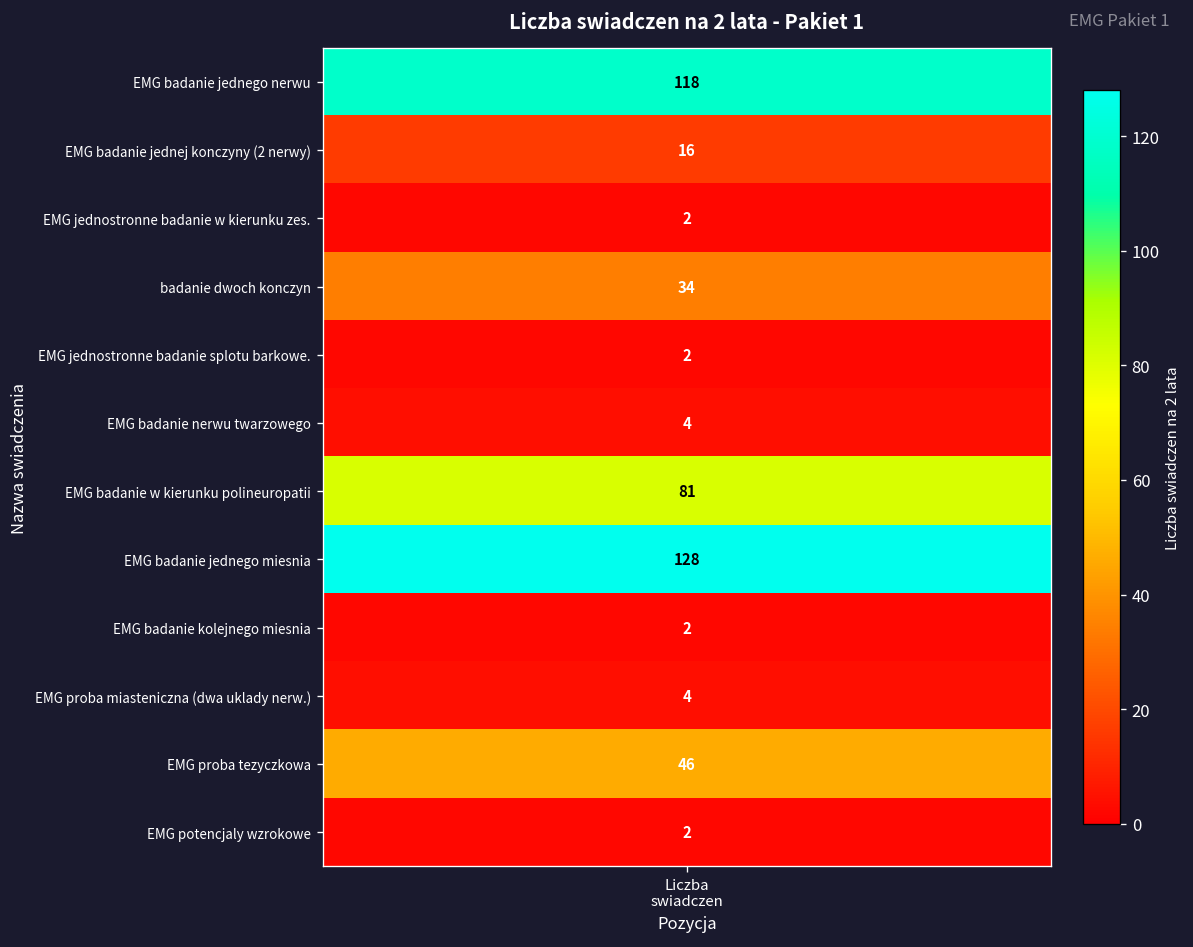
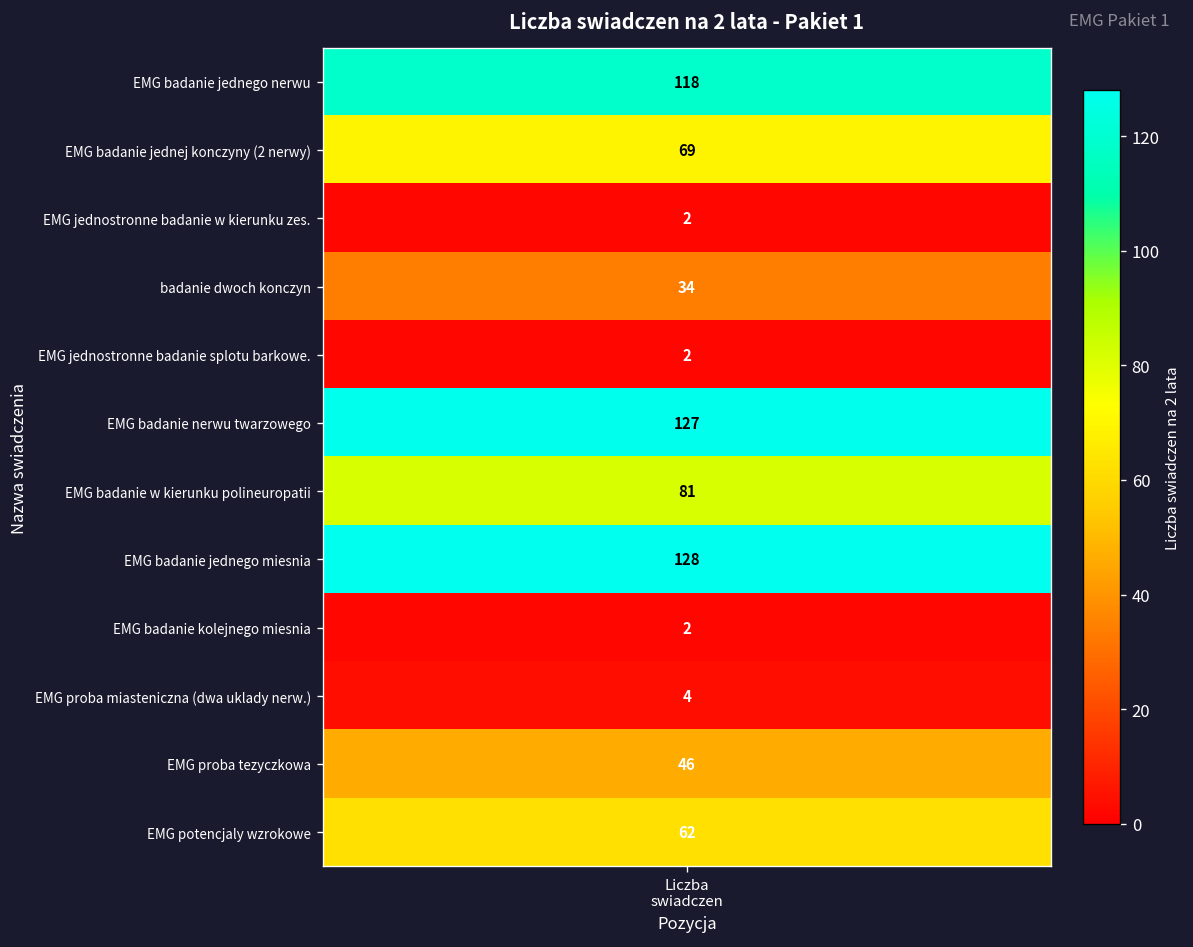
  {
    "EMG badanie jednego nerwu": {
      "Liczba swiadczen": 118
    },
    "EMG badanie jednej konczyny (2 nerwy)": {
-     "Liczba swiadczen": 16
+     "Liczba swiadczen": 69
    },
    "EMG jednostronne badanie w kierunku zes.": {
      "Liczba swiadczen": 2
    },
    "badanie dwoch konczyn": {
      "Liczba swiadczen": 34
    },
    "EMG jednostronne badanie splotu barkowe.": {
      "Liczba swiadczen": 2
    },
    "EMG badanie nerwu twarzowego": {
-     "Liczba swiadczen": 4
+     "Liczba swiadczen": 127
    },
    "EMG badanie w kierunku polineuropatii": {
      "Liczba swiadczen": 81
    },
    "EMG badanie jednego miesnia": {
      "Liczba swiadczen": 128
    },
    "EMG badanie kolejnego miesnia": {
      "Liczba swiadczen": 2
    },
    "EMG proba miasteniczna (dwa uklady nerw.)": {
      "Liczba swiadczen": 4
    },
    "EMG proba tezyczkowa": {
      "Liczba swiadczen": 46
    },
    "EMG potencjaly wzrokowe": {
-     "Liczba swiadczen": 2
+     "Liczba swiadczen": 62
    }
  }
